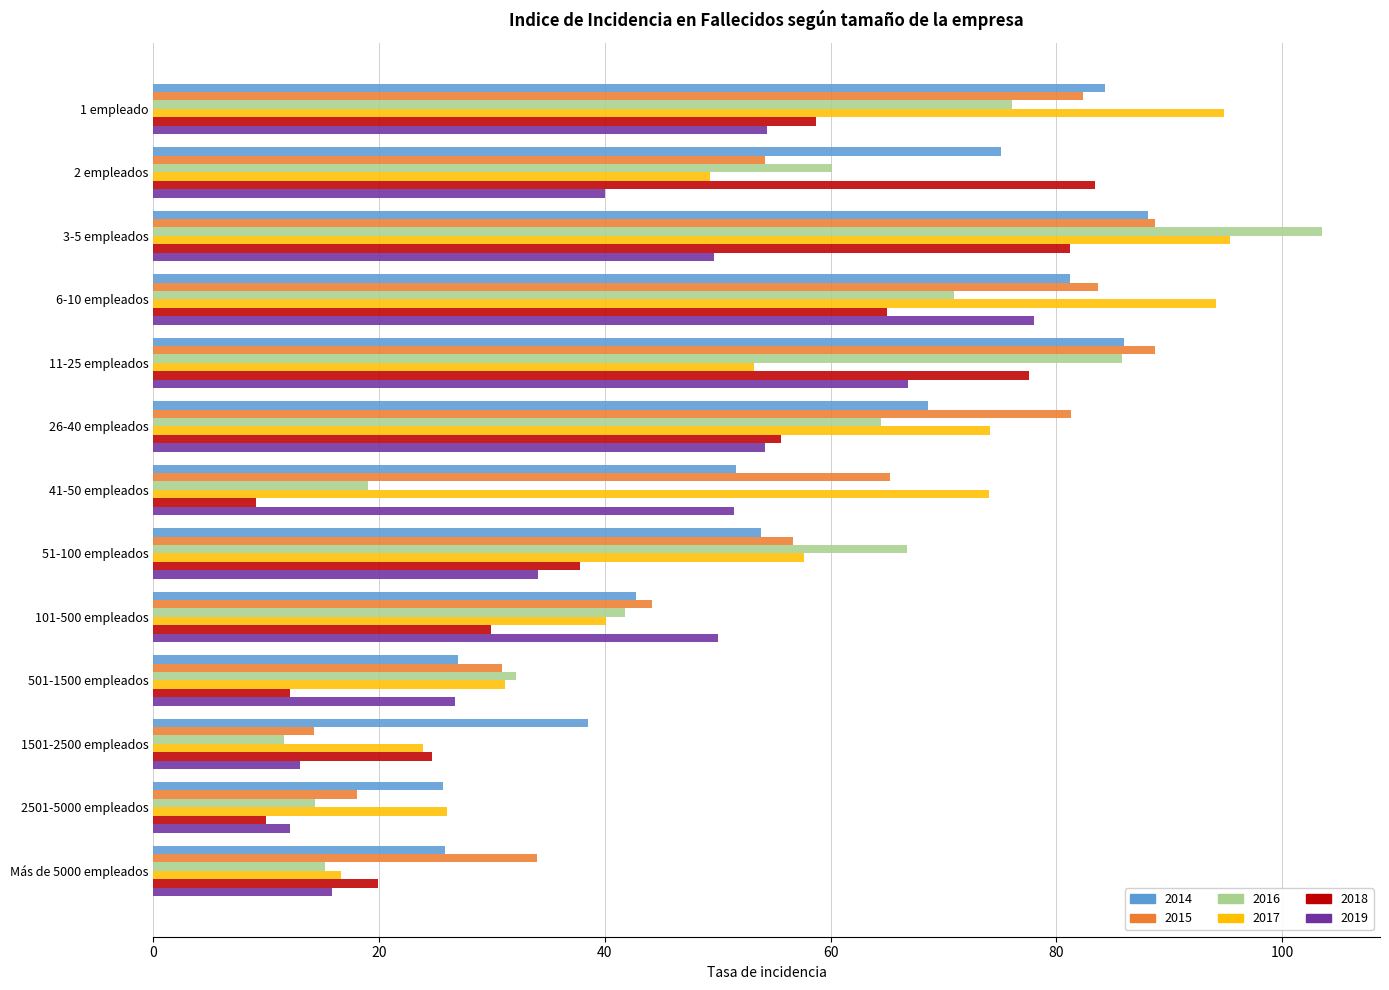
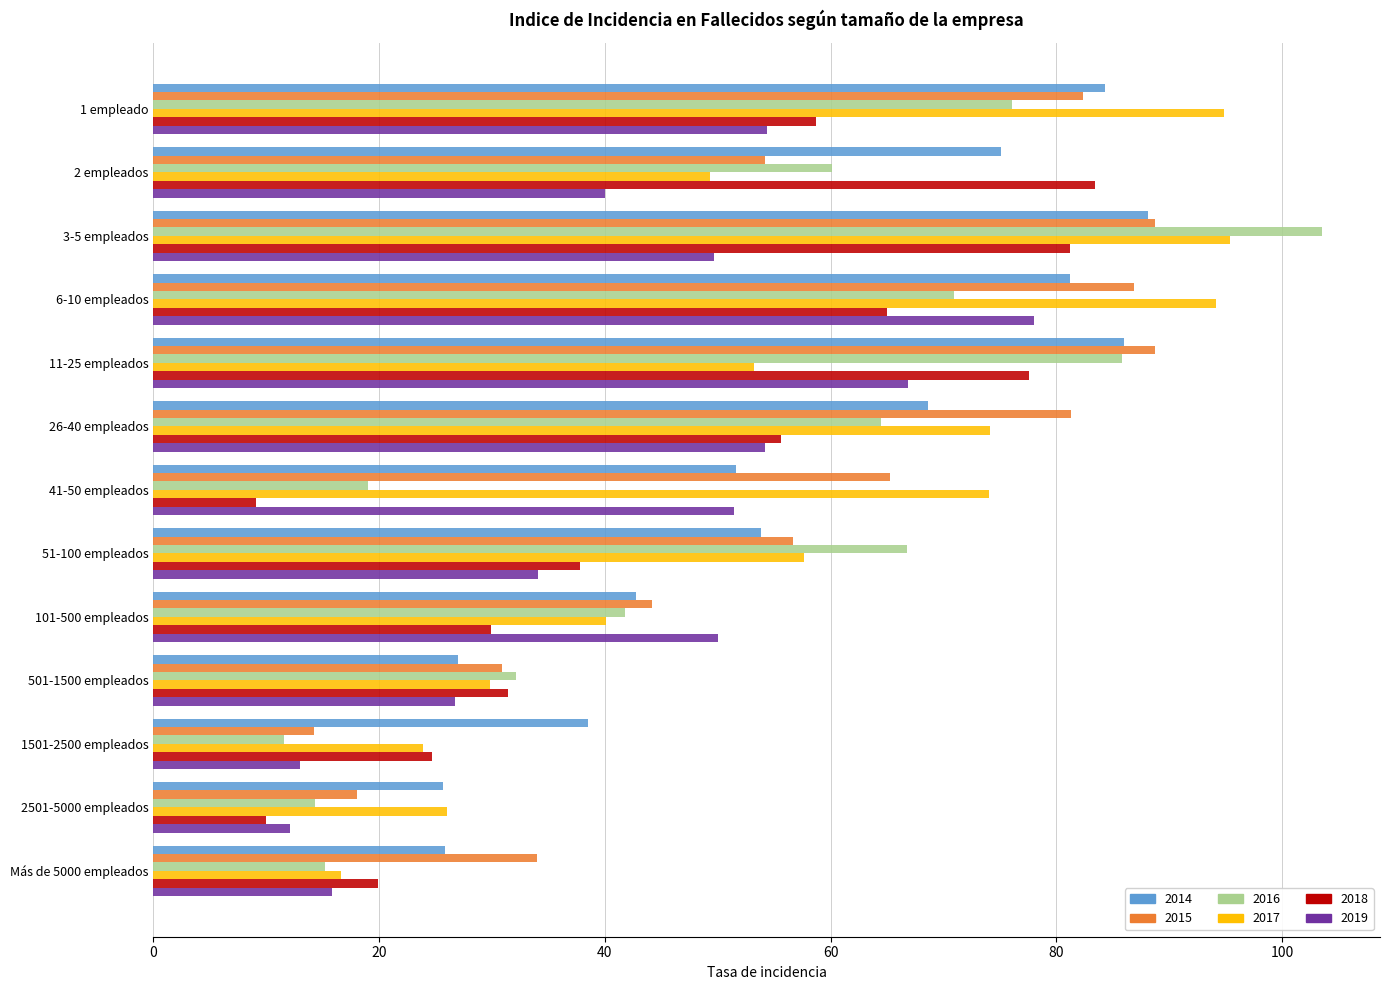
  {
    "2014": {
      "1 empleado": 84.3,
      "2 empleados": 75.1,
      "3-5 empleados": 88.1,
      "6-10 empleados": 81.2,
      "11-25 empleados": 86.0,
      "26-40 empleados": 68.6,
      "41-50 empleados": 51.6,
      "51-100 empleados": 53.8,
      "101-500 empleados": 42.8,
      "501-1500 empleados": 27.0,
      "1501-2500 empleados": 38.5,
      "2501-5000 empleados": 25.7,
      "Más de 5000 empleados": 25.9
    },
    "2015": {
      "1 empleado": 82.4,
      "2 empleados": 54.2,
      "3-5 empleados": 88.8,
-     "6-10 empleados": 83.7,
+     "6-10 empleados": 86.9,
      "11-25 empleados": 88.7,
      "26-40 empleados": 81.3,
      "41-50 empleados": 65.3,
      "51-100 empleados": 56.7,
      "101-500 empleados": 44.2,
      "501-1500 empleados": 30.9,
      "1501-2500 empleados": 14.2,
      "2501-5000 empleados": 18.0,
      "Más de 5000 empleados": 34.0
    },
    "2016": {
      "1 empleado": 76.1,
      "2 empleados": 60.1,
      "3-5 empleados": 103.5,
      "6-10 empleados": 70.9,
      "11-25 empleados": 85.8,
      "26-40 empleados": 64.5,
      "41-50 empleados": 19.0,
      "51-100 empleados": 66.8,
      "101-500 empleados": 41.8,
      "501-1500 empleados": 32.1,
      "1501-2500 empleados": 11.6,
      "2501-5000 empleados": 14.3,
      "Más de 5000 empleados": 15.2
    },
    "2017": {
      "1 empleado": 94.8,
      "2 empleados": 49.4,
      "3-5 empleados": 95.4,
      "6-10 empleados": 94.2,
      "11-25 empleados": 53.2,
      "26-40 empleados": 74.1,
      "41-50 empleados": 74.0,
      "51-100 empleados": 57.6,
      "101-500 empleados": 40.1,
-     "501-1500 empleados": 31.2,
+     "501-1500 empleados": 29.8,
      "1501-2500 empleados": 23.9,
      "2501-5000 empleados": 26.0,
      "Más de 5000 empleados": 16.6
    },
    "2018": {
      "1 empleado": 58.7,
      "2 empleados": 83.4,
      "3-5 empleados": 81.2,
      "6-10 empleados": 65.0,
      "11-25 empleados": 77.6,
      "26-40 empleados": 55.6,
      "41-50 empleados": 9.1,
      "51-100 empleados": 37.8,
      "101-500 empleados": 29.9,
-     "501-1500 empleados": 12.1,
+     "501-1500 empleados": 31.4,
      "1501-2500 empleados": 24.7,
      "2501-5000 empleados": 10.0,
      "Más de 5000 empleados": 19.9
    },
    "2019": {
      "1 empleado": 54.4,
      "2 empleados": 40.0,
      "3-5 empleados": 49.7,
      "6-10 empleados": 78.0,
      "11-25 empleados": 66.8,
      "26-40 empleados": 54.2,
      "41-50 empleados": 51.5,
      "51-100 empleados": 34.1,
      "101-500 empleados": 50.0,
      "501-1500 empleados": 26.8,
      "1501-2500 empleados": 13.0,
      "2501-5000 empleados": 12.1,
      "Más de 5000 empleados": 15.8
    }
  }
